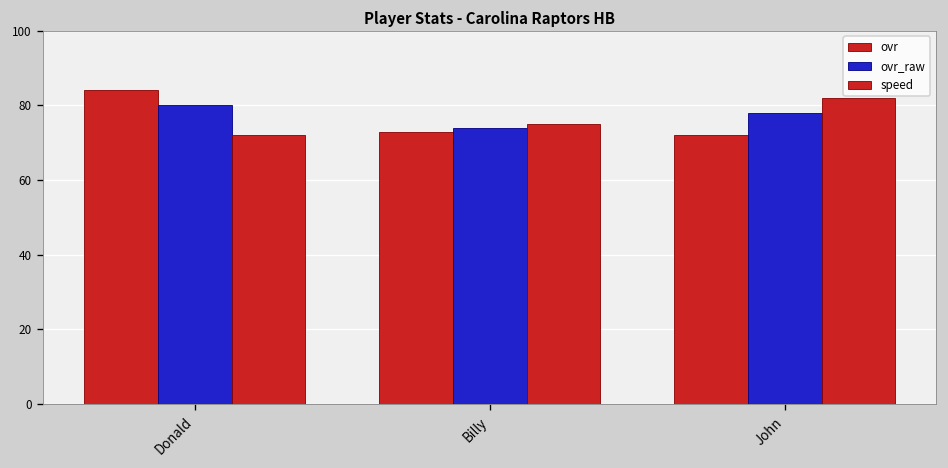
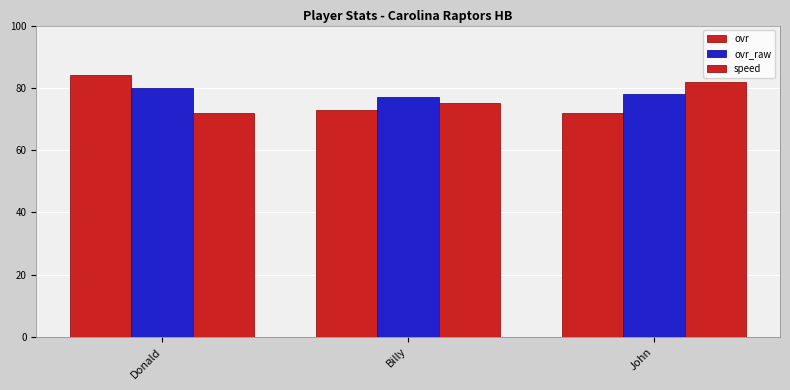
  {
    "ovr_raw": {
      "Donald": 80,
-     "Billy": 74,
+     "Billy": 77,
      "John": 78
    }
  }
